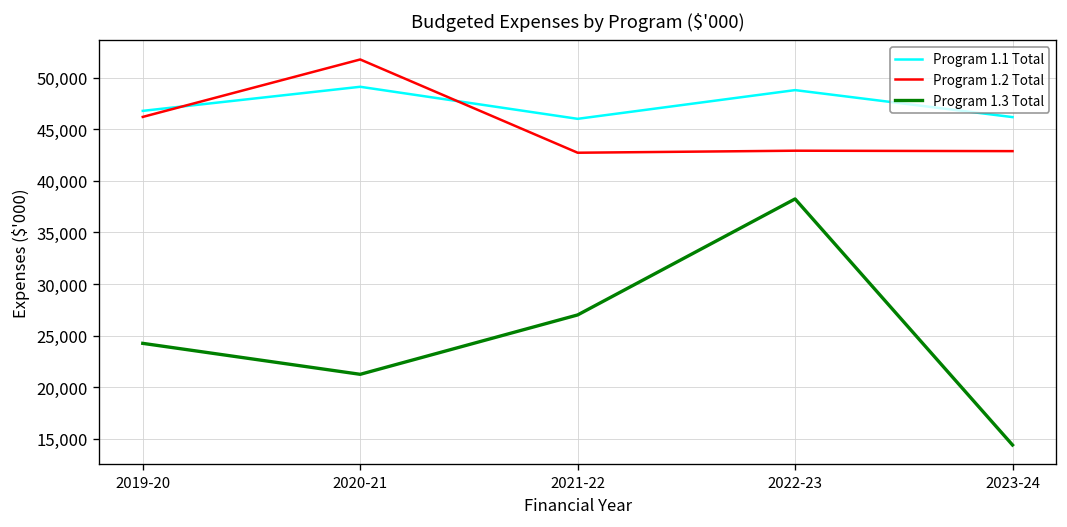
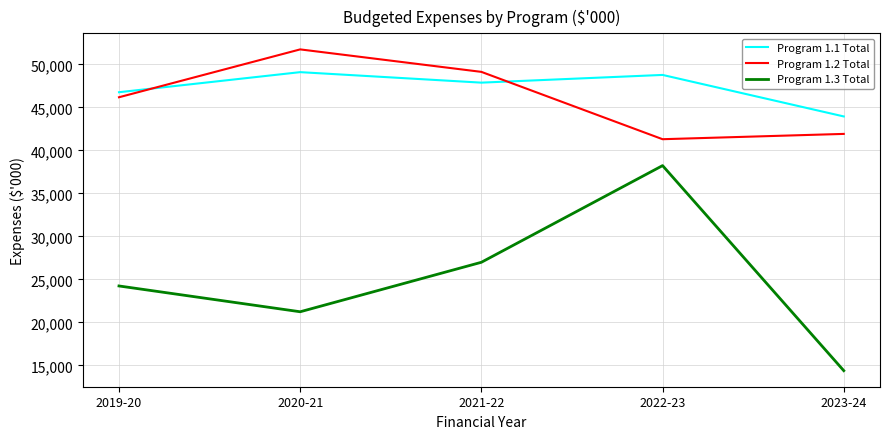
  {
    "Program 1.1 Total": {
      "2019-20": "47,000",
      "2020-21": "49,000",
-     "2021-22": "46,000",
+     "2021-22": "48,000",
      "2022-23": "49,000",
-     "2023-24": "46,000"
+     "2023-24": "44,000"
    },
    "Program 1.2 Total": {
      "2019-20": "46,000",
      "2020-21": "52,000",
-     "2021-22": "43,000",
-     "2022-23": "43,000",
-     "2023-24": "43,000"
+     "2021-22": "49,000",
+     "2022-23": "41,000",
+     "2023-24": "42,000"
    },
    "Program 1.3 Total": {
      "2019-20": "24,000",
      "2020-21": "21,000",
      "2021-22": "27,000",
      "2022-23": "38,000",
      "2023-24": "14,000"
    }
  }
